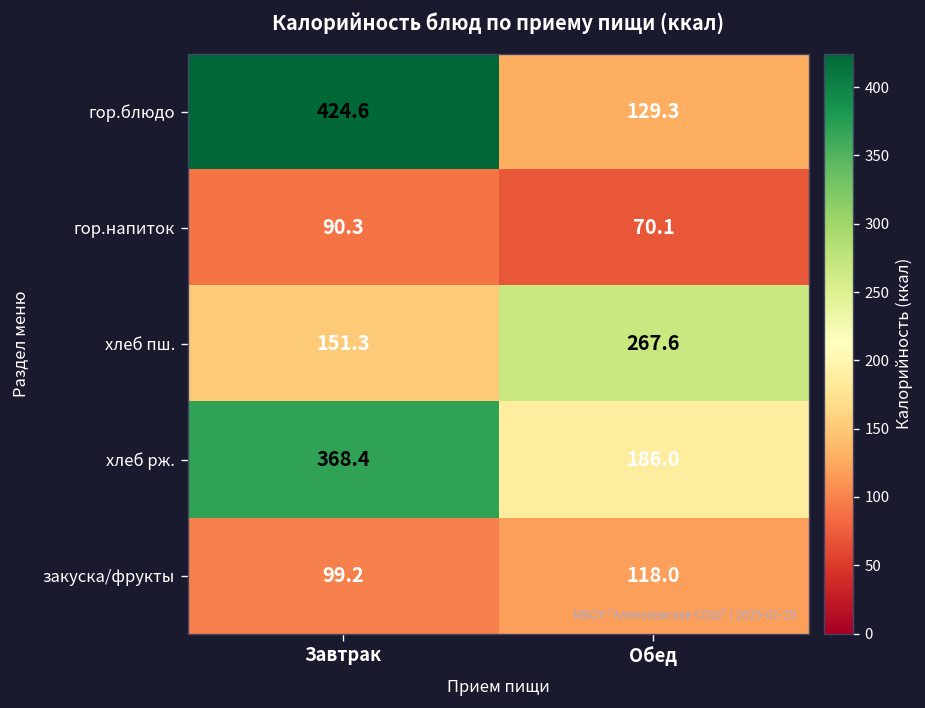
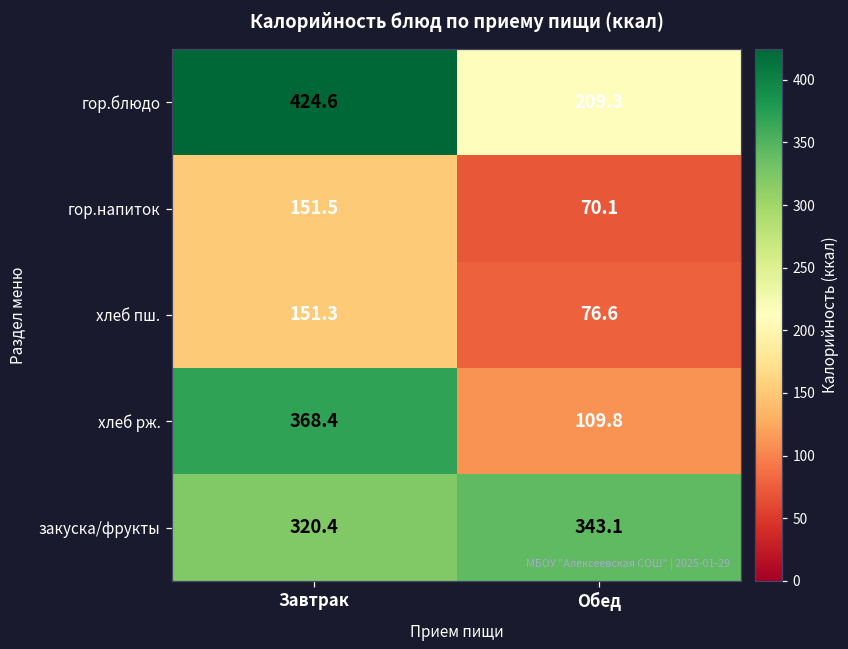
  {
    "гор.блюдо": {
      "Завтрак": 424.6,
-     "Обед": 129.3
+     "Обед": 209.3
    },
    "гор.напиток": {
-     "Завтрак": 90.3,
+     "Завтрак": 151.5,
      "Обед": 70.1
    },
    "хлеб пш.": {
      "Завтрак": 151.3,
-     "Обед": 267.6
+     "Обед": 76.6
    },
    "хлеб рж.": {
      "Завтрак": 368.4,
-     "Обед": 186.0
+     "Обед": 109.8
    },
    "закуска/фрукты": {
-     "Завтрак": 99.2,
-     "Обед": 118.0
+     "Завтрак": 320.4,
+     "Обед": 343.1
    }
  }
